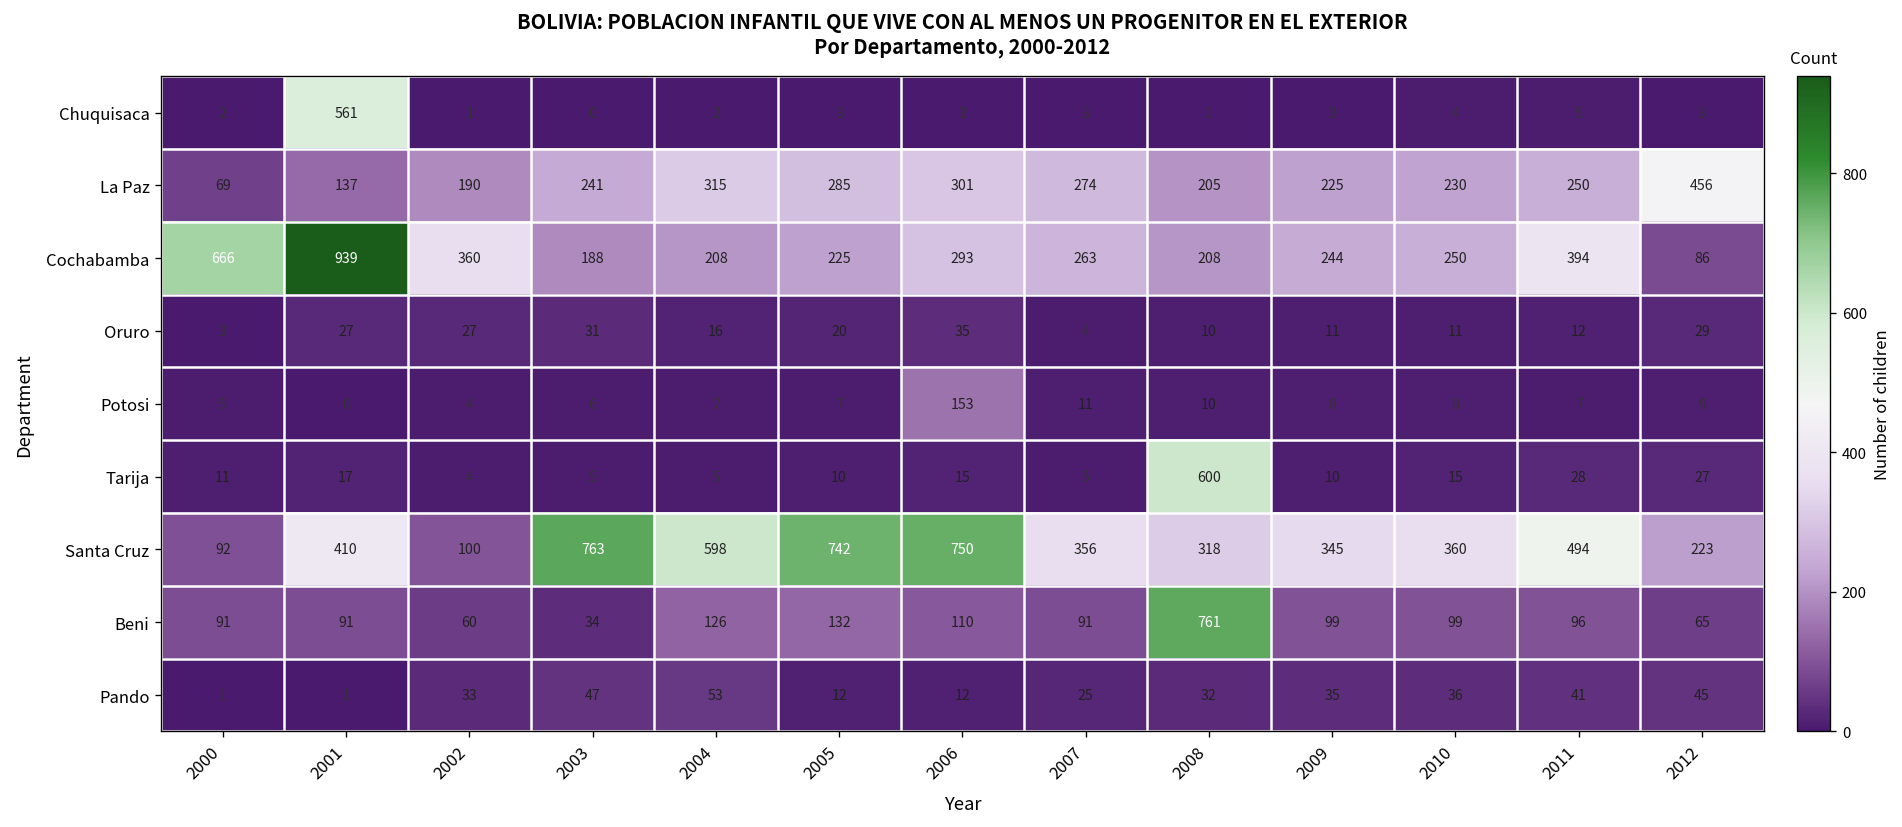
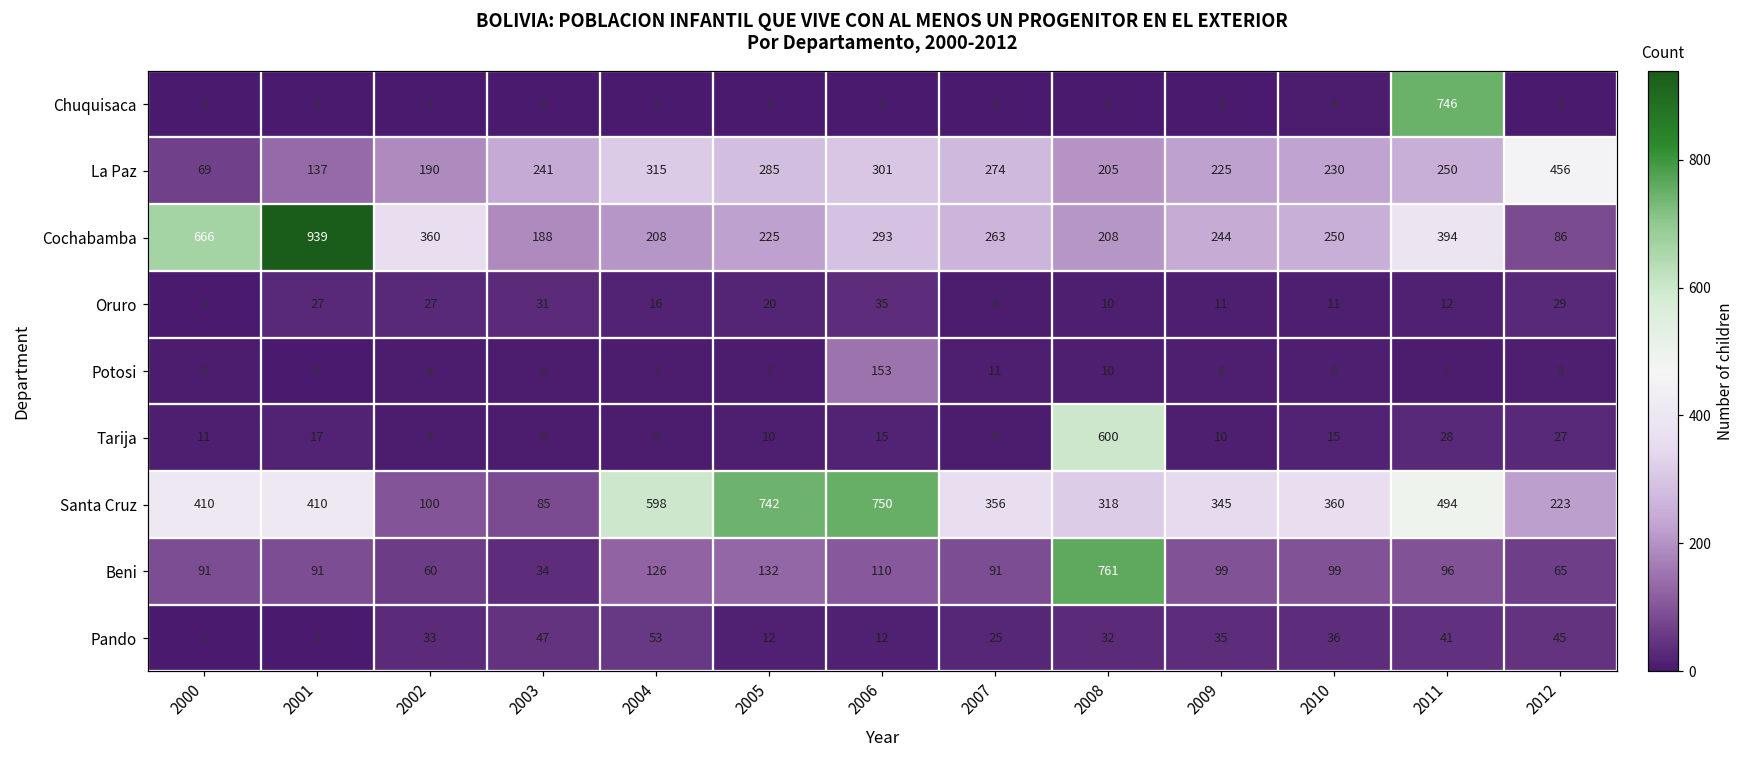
  {
    "Chuquisaca": {
      "2000": 2,
-     "2001": 561,
+     "2001": 2,
      "2002": 1,
      "2003": 0,
      "2004": 2,
      "2005": 3,
      "2006": 3,
      "2007": 3,
      "2008": 1,
      "2009": 3,
      "2010": 4,
-     "2011": 5,
+     "2011": 746,
      "2012": 3
    },
    "La Paz": {
      "2000": 69,
      "2001": 137,
      "2002": 190,
      "2003": 241,
      "2004": 315,
      "2005": 285,
      "2006": 301,
      "2007": 274,
      "2008": 205,
      "2009": 225,
      "2010": 230,
      "2011": 250,
      "2012": 456
    },
    "Cochabamba": {
      "2000": 666,
      "2001": 939,
      "2002": 360,
      "2003": 188,
      "2004": 208,
      "2005": 225,
      "2006": 293,
      "2007": 263,
      "2008": 208,
      "2009": 244,
      "2010": 250,
      "2011": 394,
      "2012": 86
    },
    "Oruro": {
      "2000": 3,
      "2001": 27,
      "2002": 27,
      "2003": 31,
      "2004": 16,
      "2005": 20,
      "2006": 35,
      "2007": 4,
      "2008": 10,
      "2009": 11,
      "2010": 11,
      "2011": 12,
      "2012": 29
    },
    "Potosi": {
      "2000": 5,
      "2001": 0,
      "2002": 4,
      "2003": 6,
      "2004": 7,
      "2005": 7,
      "2006": 153,
      "2007": 11,
      "2008": 10,
      "2009": 8,
      "2010": 8,
      "2011": 7,
      "2012": 9
    },
    "Tarija": {
      "2000": 11,
      "2001": 17,
      "2002": 4,
      "2003": 5,
      "2004": 5,
      "2005": 10,
      "2006": 15,
      "2007": 5,
      "2008": 600,
      "2009": 10,
      "2010": 15,
      "2011": 28,
      "2012": 27
    },
    "Santa Cruz": {
-     "2000": 92,
+     "2000": 410,
      "2001": 410,
      "2002": 100,
-     "2003": 763,
+     "2003": 85,
      "2004": 598,
      "2005": 742,
      "2006": 750,
      "2007": 356,
      "2008": 318,
      "2009": 345,
      "2010": 360,
      "2011": 494,
      "2012": 223
    },
    "Beni": {
      "2000": 91,
      "2001": 91,
      "2002": 60,
      "2003": 34,
      "2004": 126,
      "2005": 132,
      "2006": 110,
      "2007": 91,
      "2008": 761,
      "2009": 99,
      "2010": 99,
      "2011": 96,
      "2012": 65
    },
    "Pando": {
      "2000": 1,
      "2001": 1,
      "2002": 33,
      "2003": 47,
      "2004": 53,
      "2005": 12,
      "2006": 12,
      "2007": 25,
      "2008": 32,
      "2009": 35,
      "2010": 36,
      "2011": 41,
      "2012": 45
    }
  }
